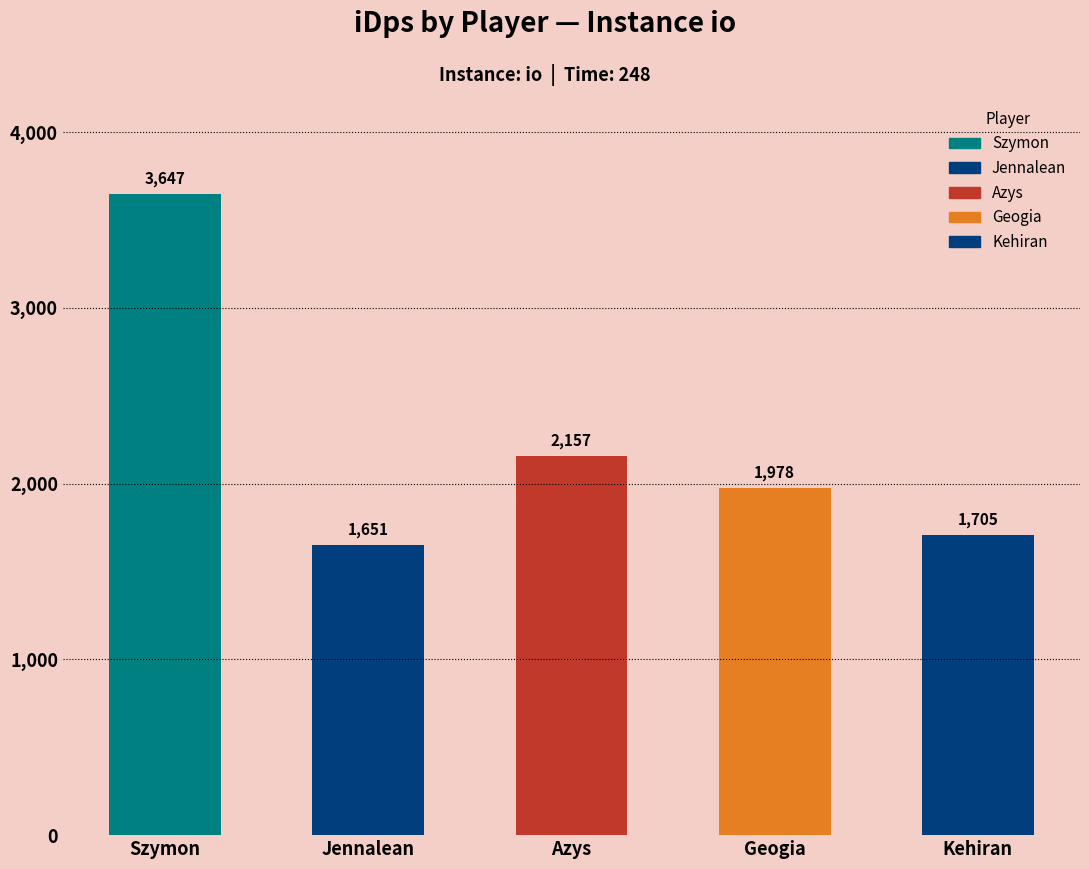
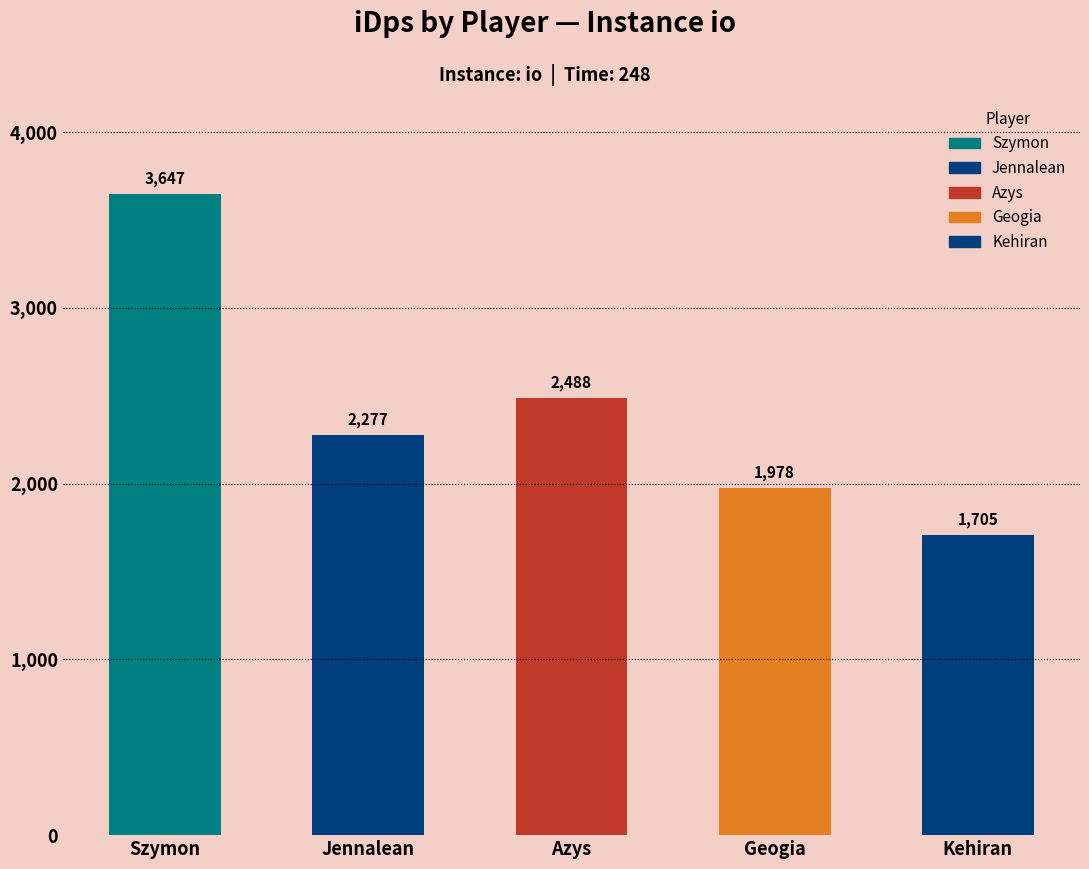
  {
    "Szymon": "3,647",
-   "Jennalean": "1,651",
-   "Azys": "2,157",
+   "Jennalean": "2,277",
+   "Azys": "2,488",
    "Geogia": "1,978",
    "Kehiran": "1,705"
  }
